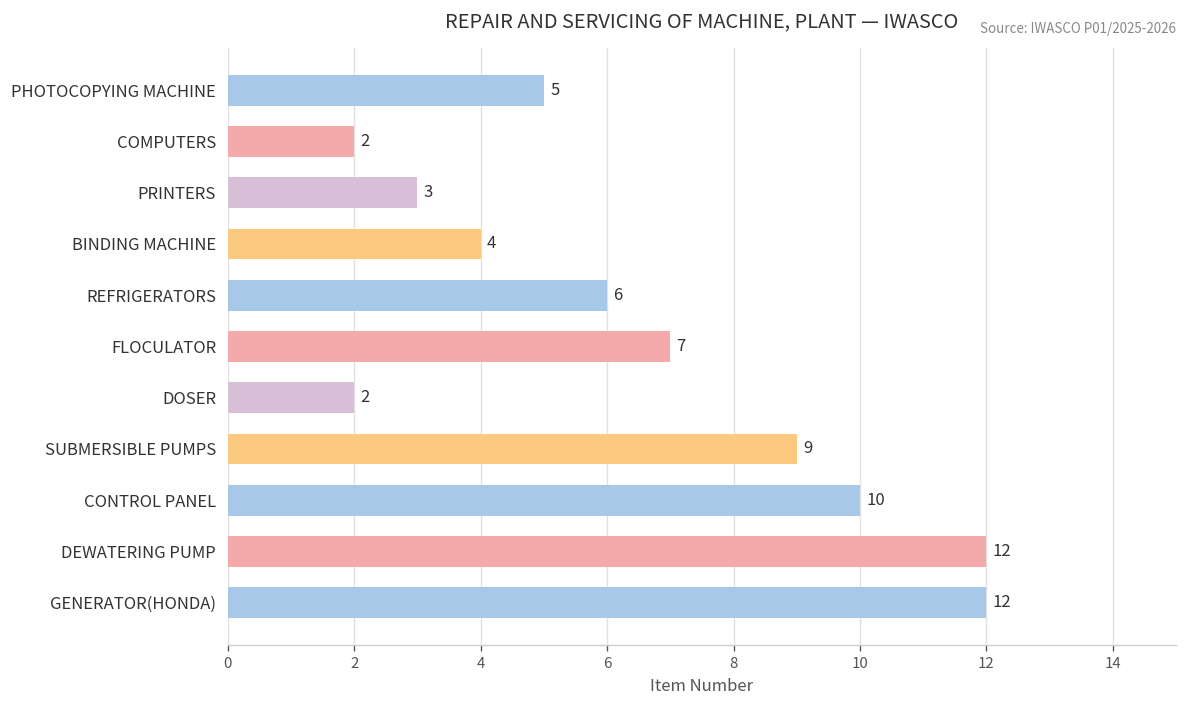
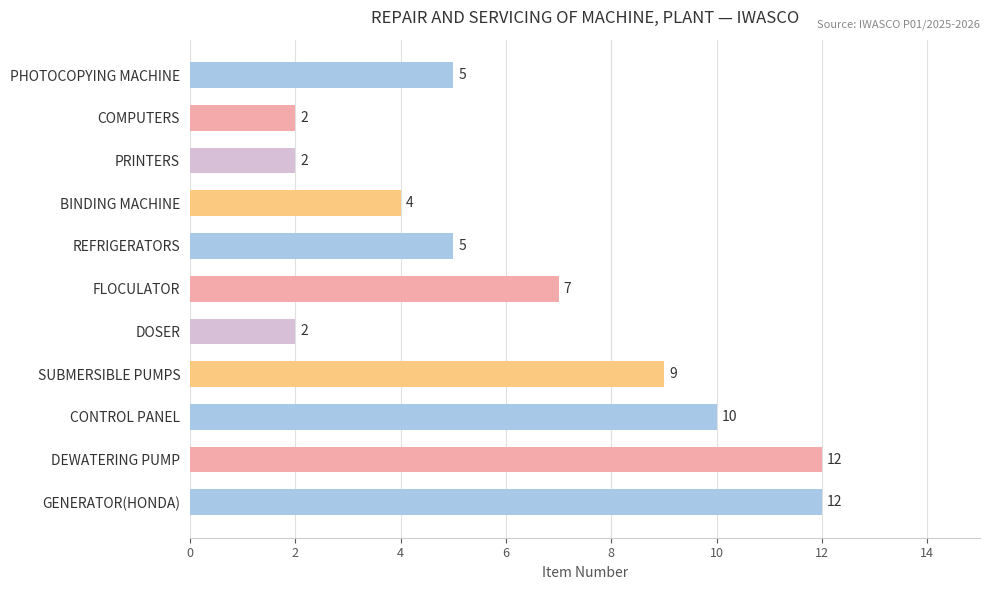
  {
    "PHOTOCOPYING MACHINE": 5,
    "COMPUTERS": 2,
-   "PRINTERS": 3,
+   "PRINTERS": 2,
    "BINDING MACHINE": 4,
-   "REFRIGERATORS": 6,
+   "REFRIGERATORS": 5,
    "FLOCULATOR": 7,
    "DOSER": 2,
    "SUBMERSIBLE PUMPS": 9,
    "CONTROL PANEL": 10,
    "DEWATERING PUMP": 12,
    "GENERATOR(HONDA)": 12
  }
